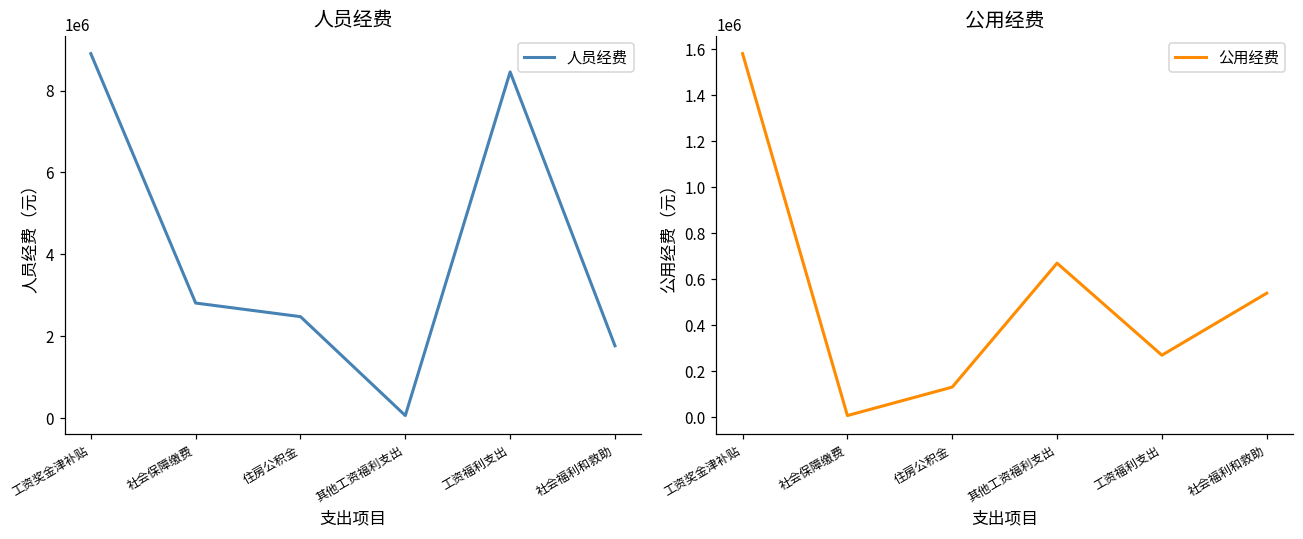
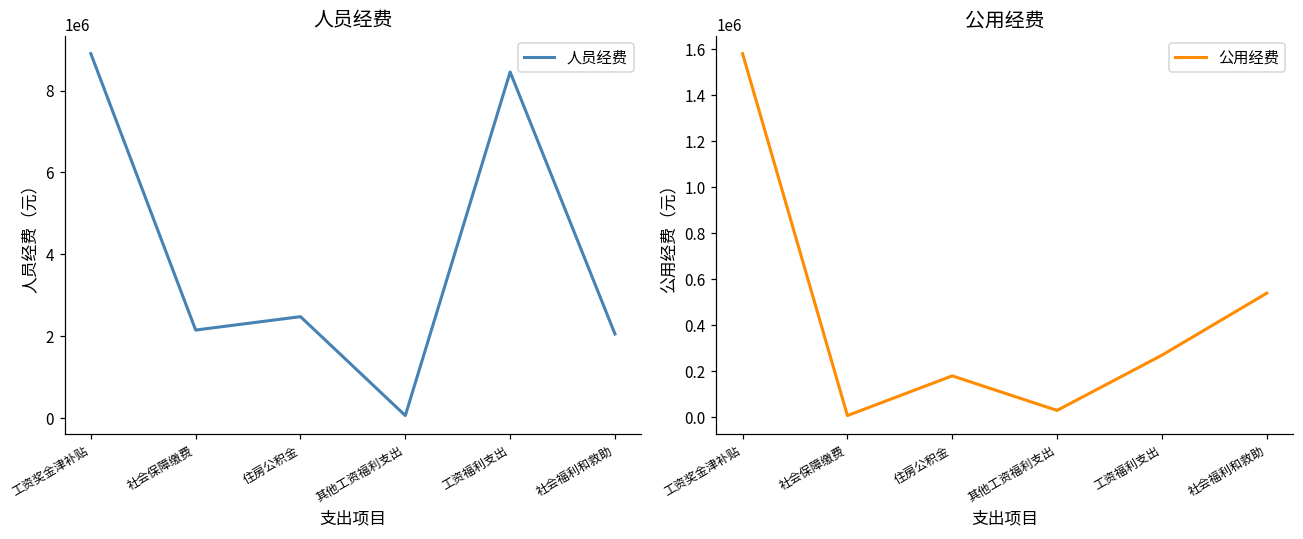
  {
    "人员经费": {
      "工资奖金津补贴": 8900000,
-     "社会保障缴费": 2800000,
+     "社会保障缴费": 2200000,
      "住房公积金": 2500000,
      "其他工资福利支出": 100000,
      "工资福利支出": 8500000,
-     "社会福利和救助": 1800000
+     "社会福利和救助": 2100000
    },
    "公用经费": {
      "工资奖金津补贴": 1580000,
      "社会保障缴费": 10000,
-     "住房公积金": 130000,
-     "其他工资福利支出": 670000,
+     "住房公积金": 180000,
+     "其他工资福利支出": 30000,
      "工资福利支出": 270000,
      "社会福利和救助": 540000
    }
  }
